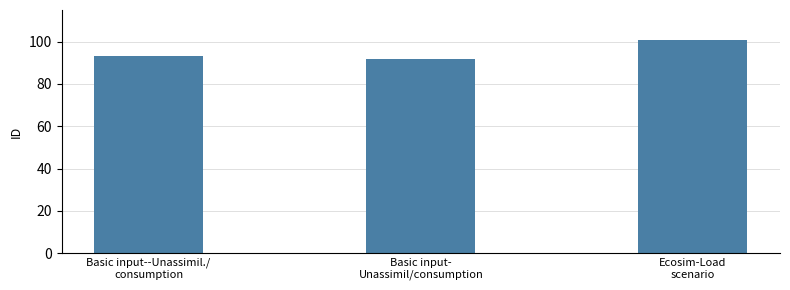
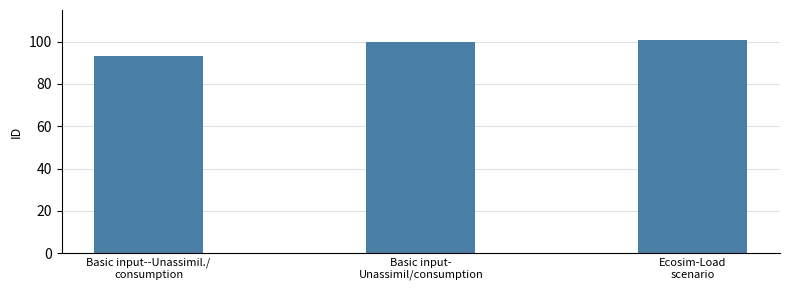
  {
    "Basic input--Unassimil./ consumption": 93,
-   "Basic input- Unassimil/consumption": 92,
+   "Basic input- Unassimil/consumption": 100,
    "Ecosim-Load scenario": 101
  }
